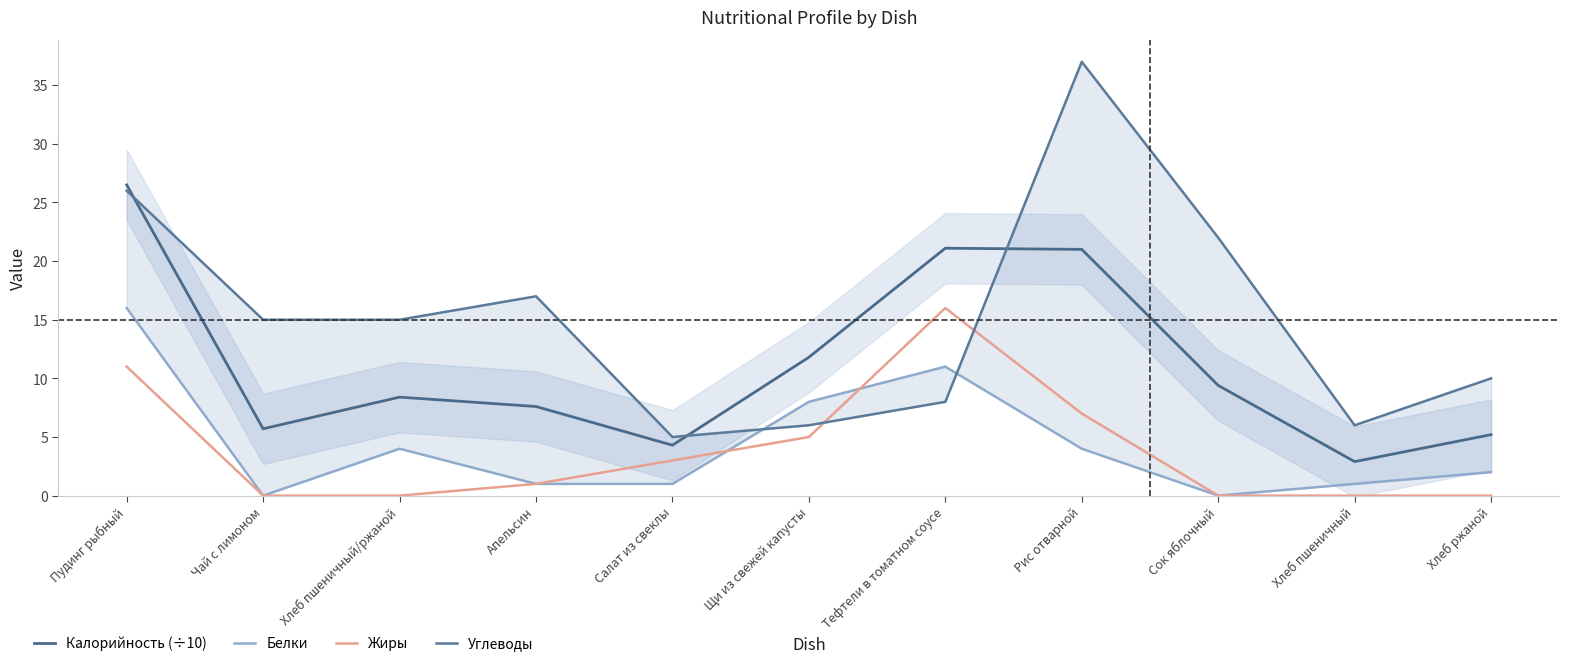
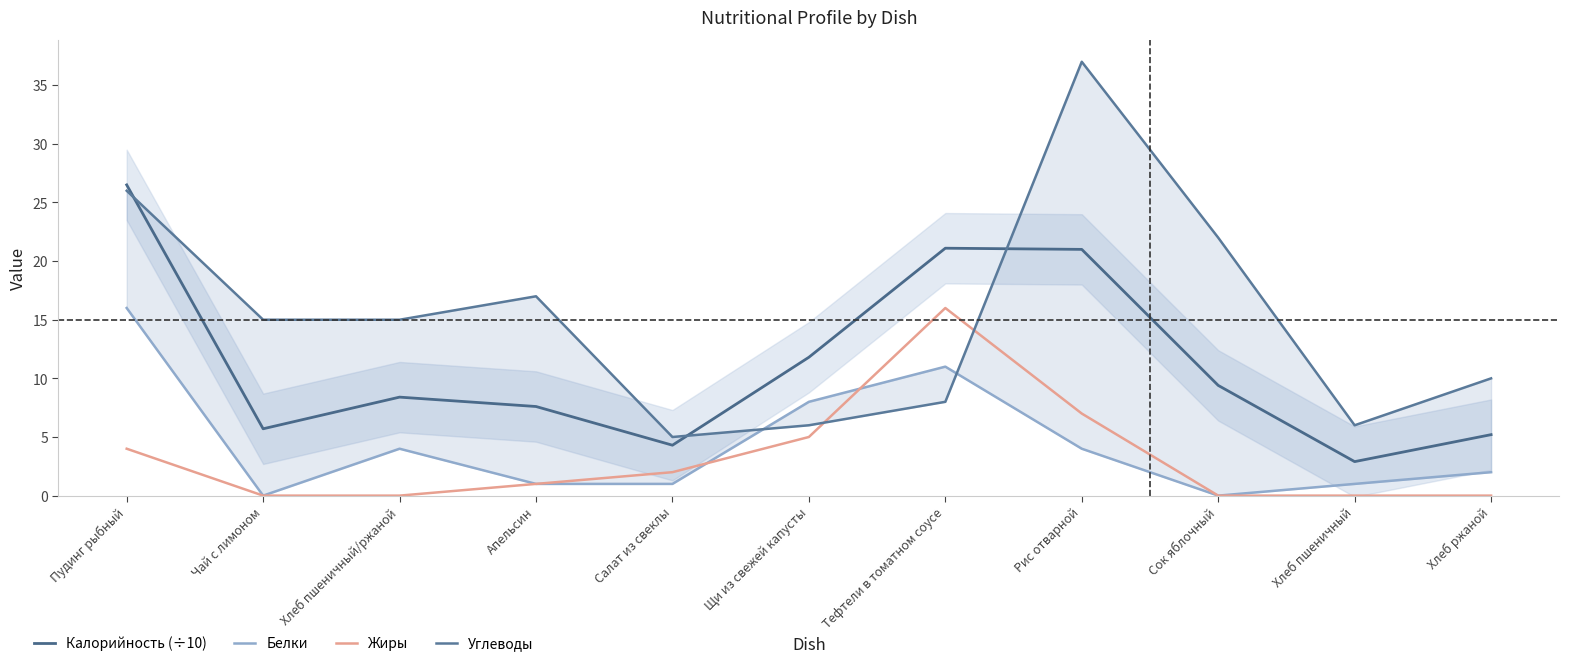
  {
    "Жиры": {
-     "Пудинг рыбный": 11,
+     "Пудинг рыбный": 4,
      "Хлеб пшеничный/ржаной": 0,
-     "Салат из свеклы": 3,
+     "Салат из свеклы": 2,
      "Щи из свежей капусты": 5,
      "Тефтели в томатном соусе": 16,
      "Рис отварной": 7,
      "Хлеб пшеничный": 0,
      "Хлеб ржаной": 0
    }
  }
